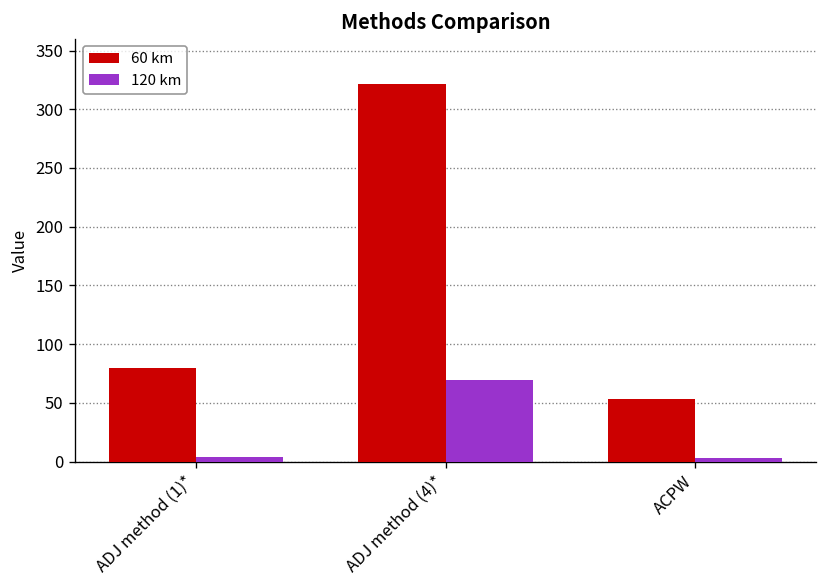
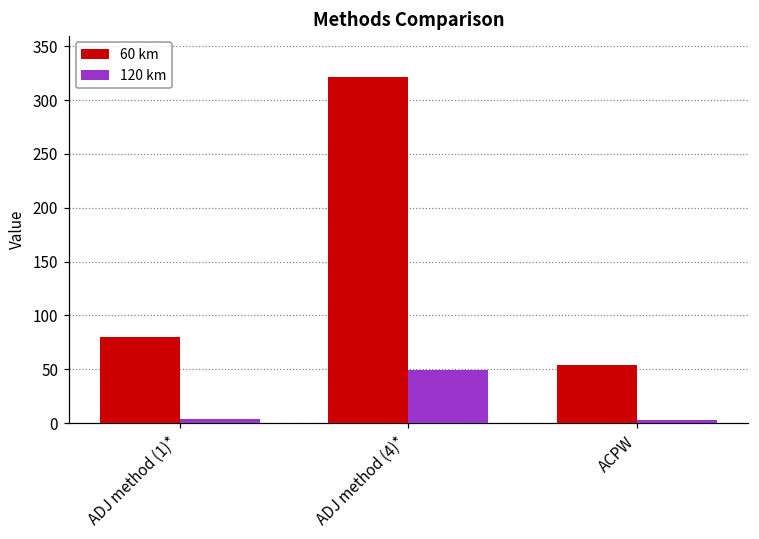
  {
    "60 km": {
      "ADJ method (1)*": 80,
      "ADJ method (4)*": 320,
      "ACPW": 50
    },
    "120 km": {
      "ADJ method (1)*": 0,
-     "ADJ method (4)*": 70,
+     "ADJ method (4)*": 50,
      "ACPW": 0
    }
  }
